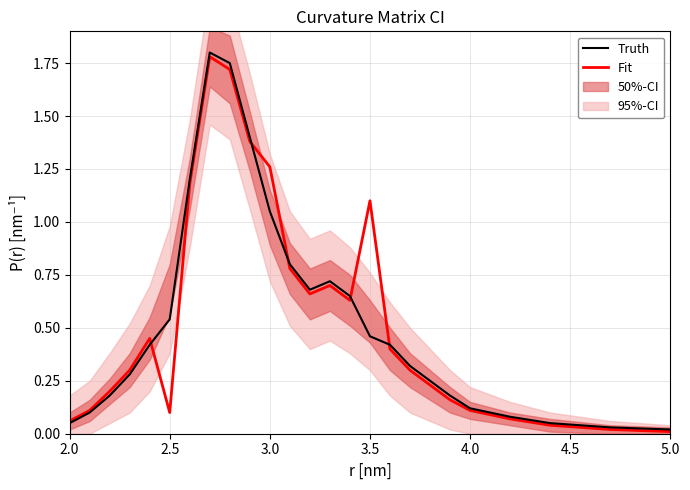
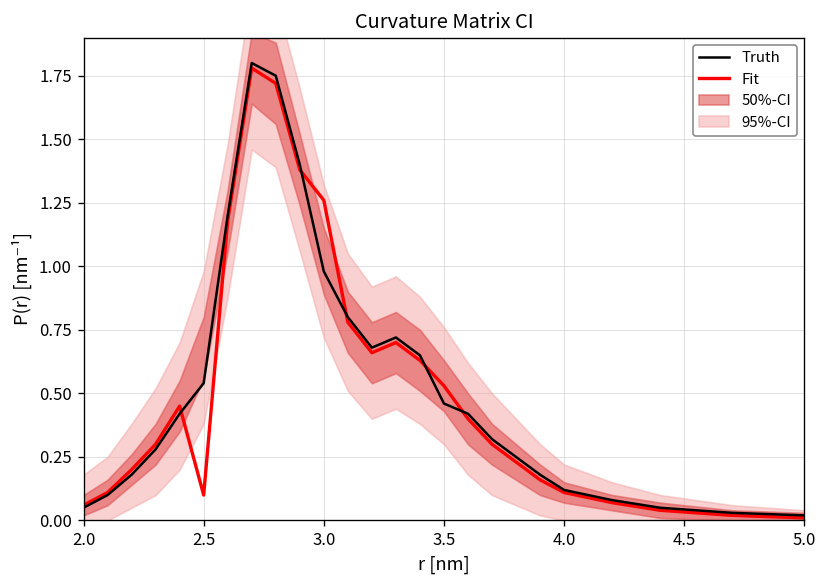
  {
    "Fit": {
      "2.5": 0.10,
      "3.0": 1.26,
-     "3.5": 1.10
+     "3.5": 0.53
    },
    "Truth": {
      "2.5": 0.54,
-     "3.0": 1.05,
+     "3.0": 0.98,
      "3.5": 0.46
    }
  }
